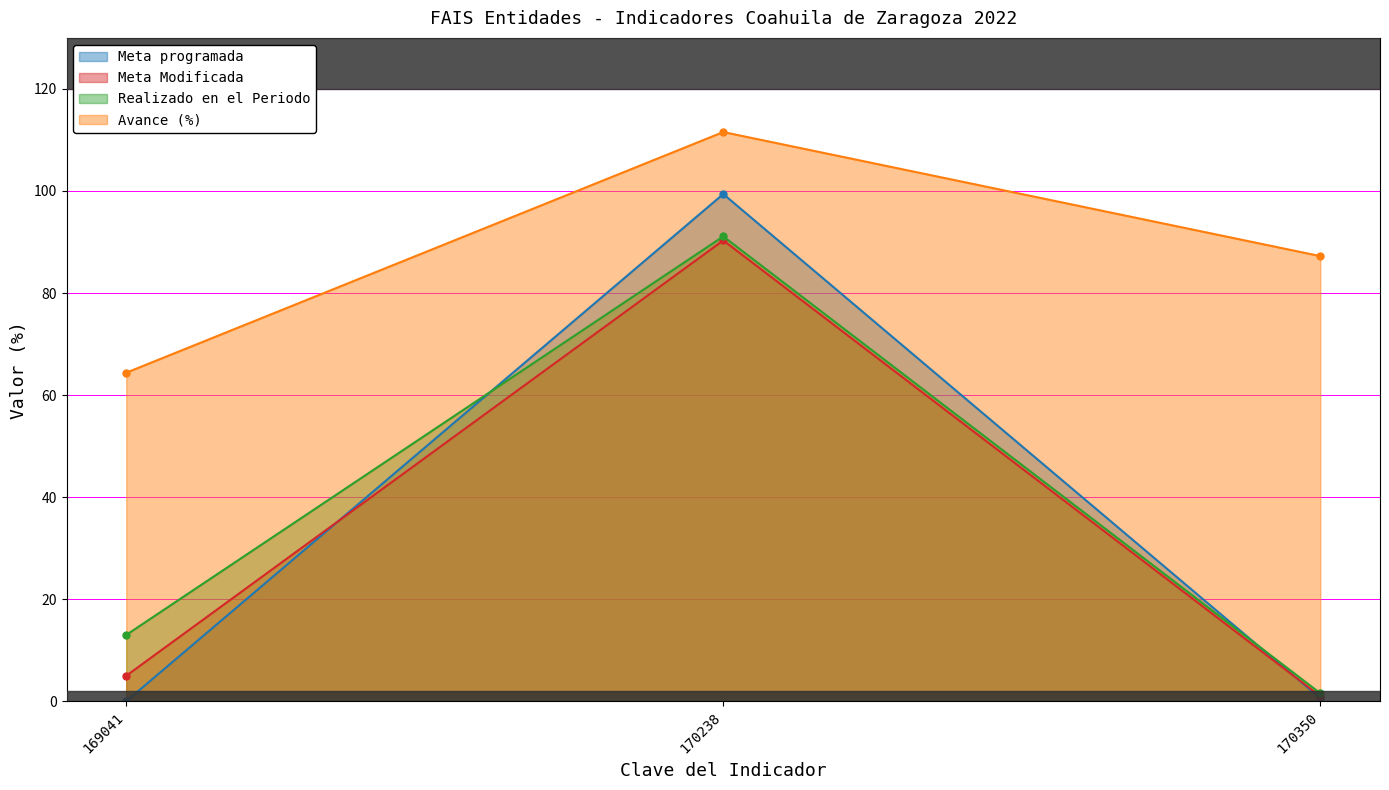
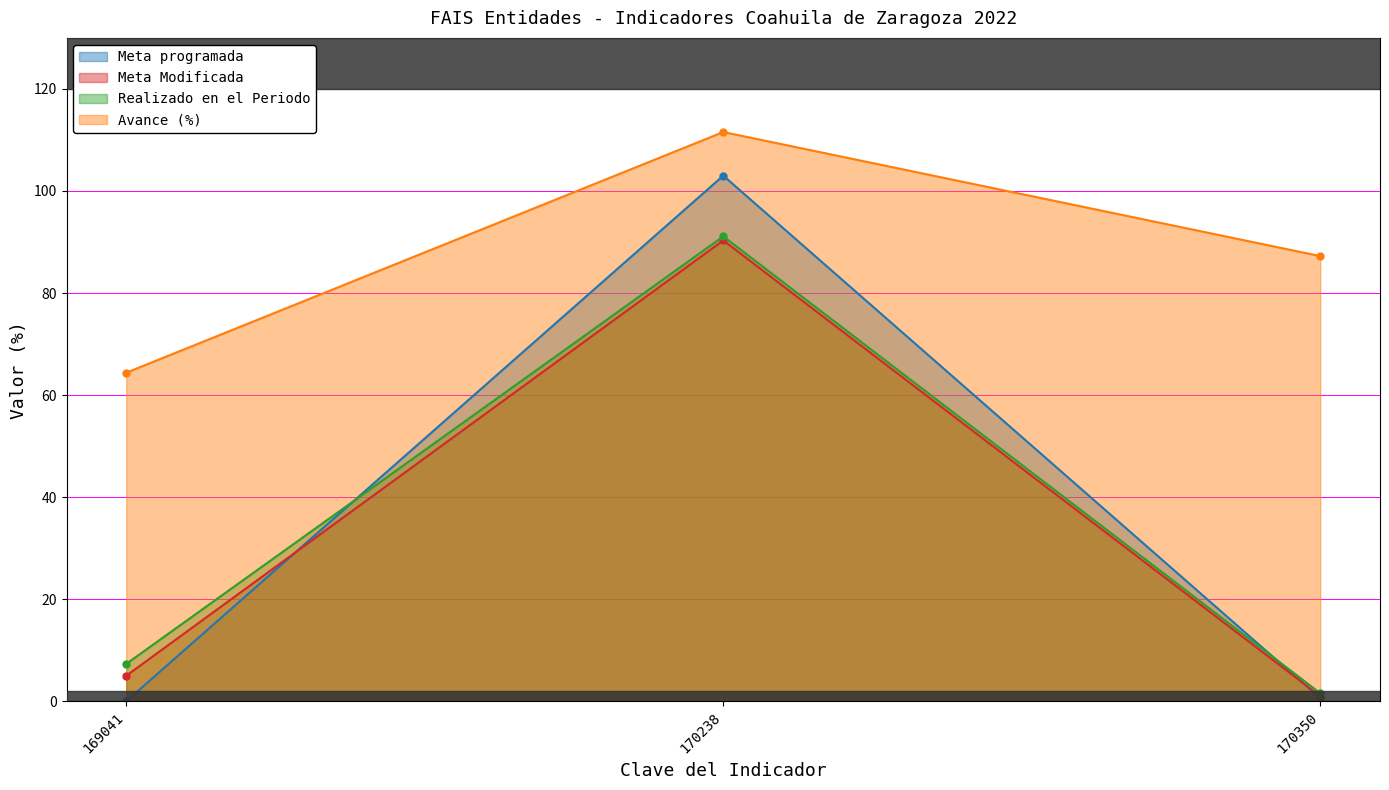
  {
    "Meta programada": {
-     "170238": 99
+     "170238": 103
    },
    "Meta Modificada": {
      "169041": 5,
      "170238": 90
    },
    "Realizado en el Periodo": {
-     "169041": 13,
+     "169041": 7,
      "170238": 91
    },
    "Avance (%)": {
      "169041": 64,
      "170238": 112,
      "170350": 87
    }
  }
